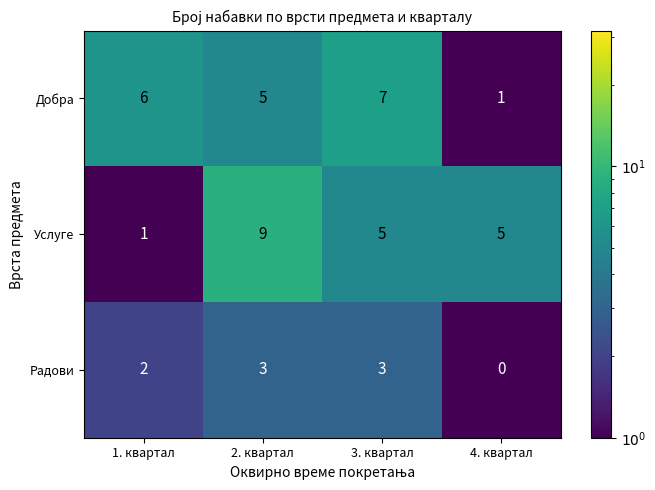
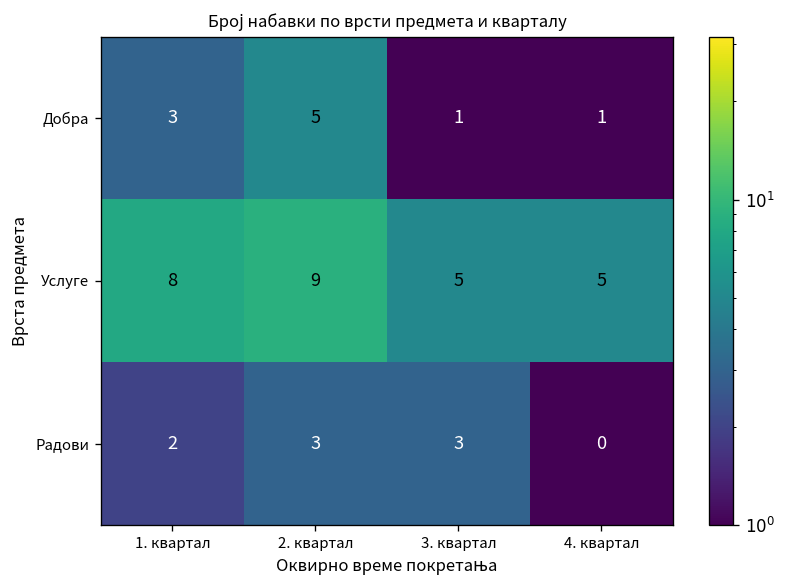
  {
    "Добра": {
-     "1. квартал": 6,
+     "1. квартал": 3,
      "2. квартал": 5,
-     "3. квартал": 7,
+     "3. квартал": 1,
      "4. квартал": 1
    },
    "Услуге": {
-     "1. квартал": 1,
+     "1. квартал": 8,
      "2. квартал": 9,
      "3. квартал": 5,
      "4. квартал": 5
    },
    "Радови": {
      "1. квартал": 2,
      "2. квартал": 3,
      "3. квартал": 3,
      "4. квартал": 0
    }
  }
